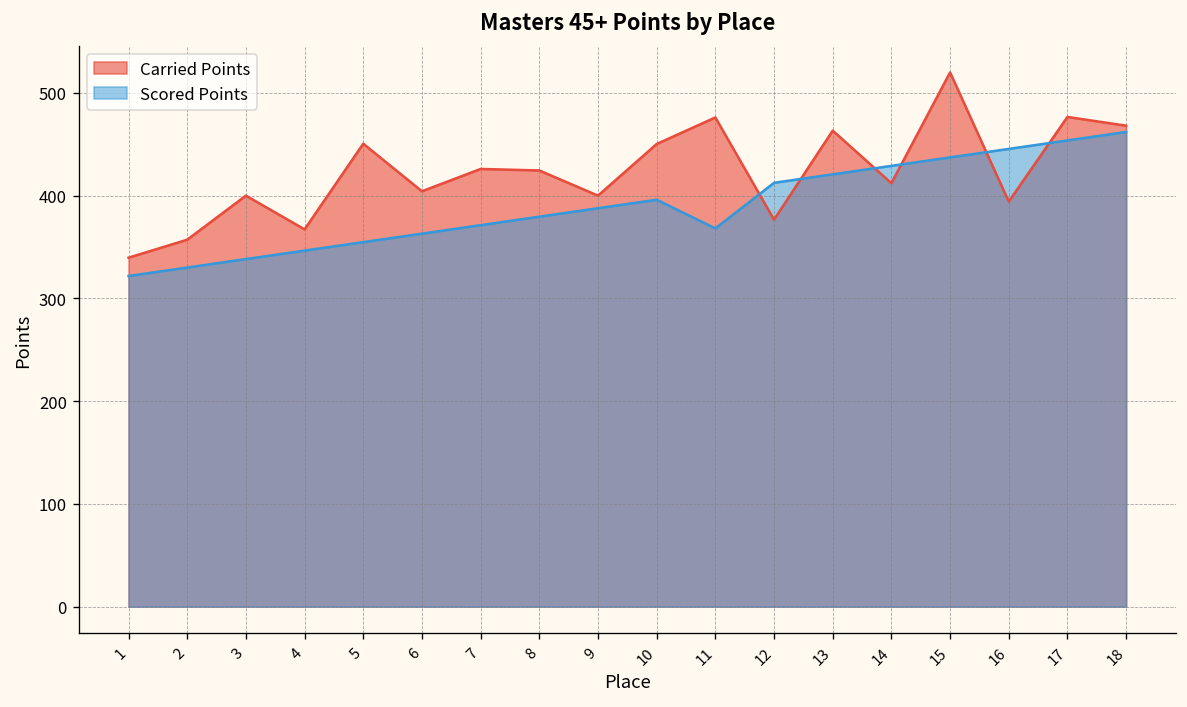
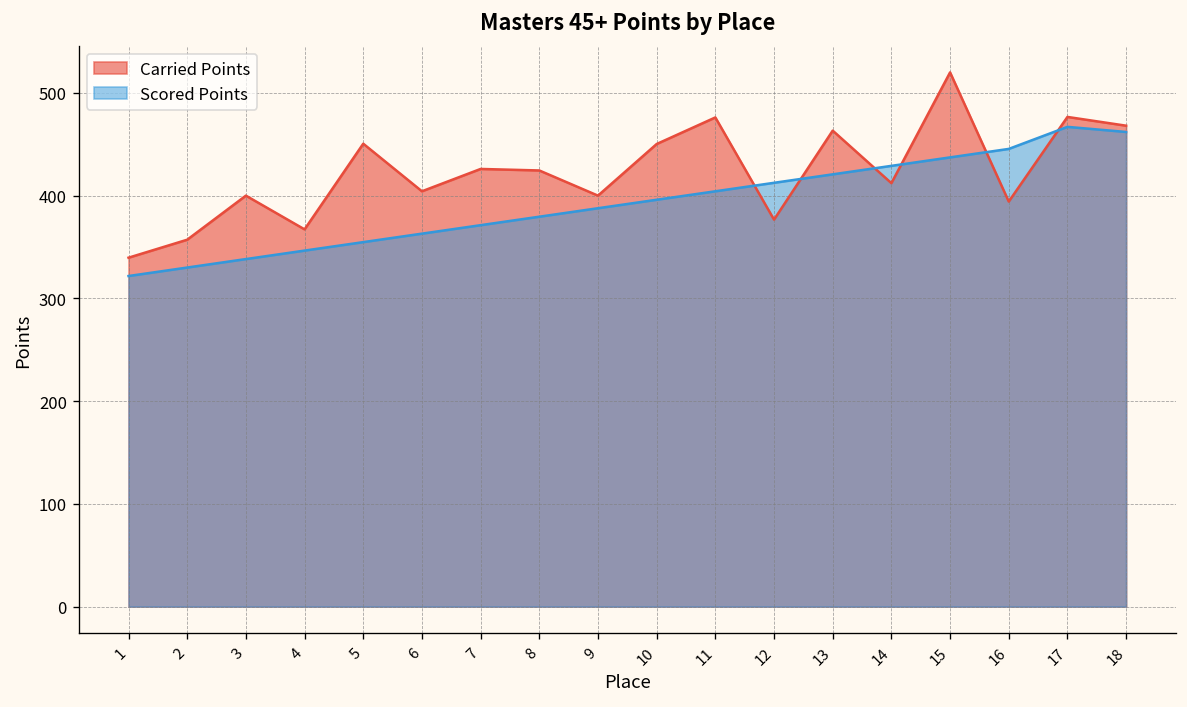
  {
    "Carried Points": {
      "1": 340,
      "2": 360,
      "3": 400,
      "4": 370,
      "5": 450,
      "6": 400,
      "7": 430,
      "8": 420,
      "9": 400,
      "10": 450,
      "11": 480,
      "12": 380,
      "13": 460,
      "14": 410,
      "15": 520,
      "16": 390,
      "17": 480,
      "18": 470
    },
    "Scored Points": {
      "1": 320,
      "2": 330,
      "3": 340,
      "4": 350,
      "5": 350,
      "6": 360,
      "7": 370,
      "8": 380,
      "9": 390,
      "10": 400,
-     "11": 370,
+     "11": 400,
      "12": 410,
      "13": 420,
      "14": 430,
      "15": 440,
      "16": 450,
-     "17": 450,
+     "17": 470,
      "18": 460
    }
  }
